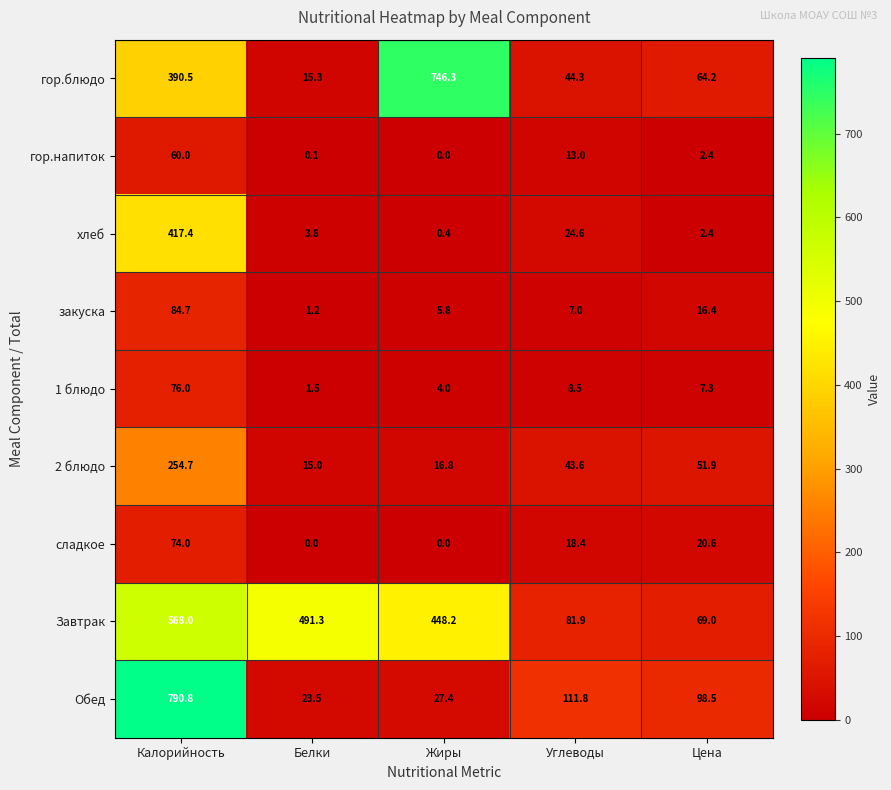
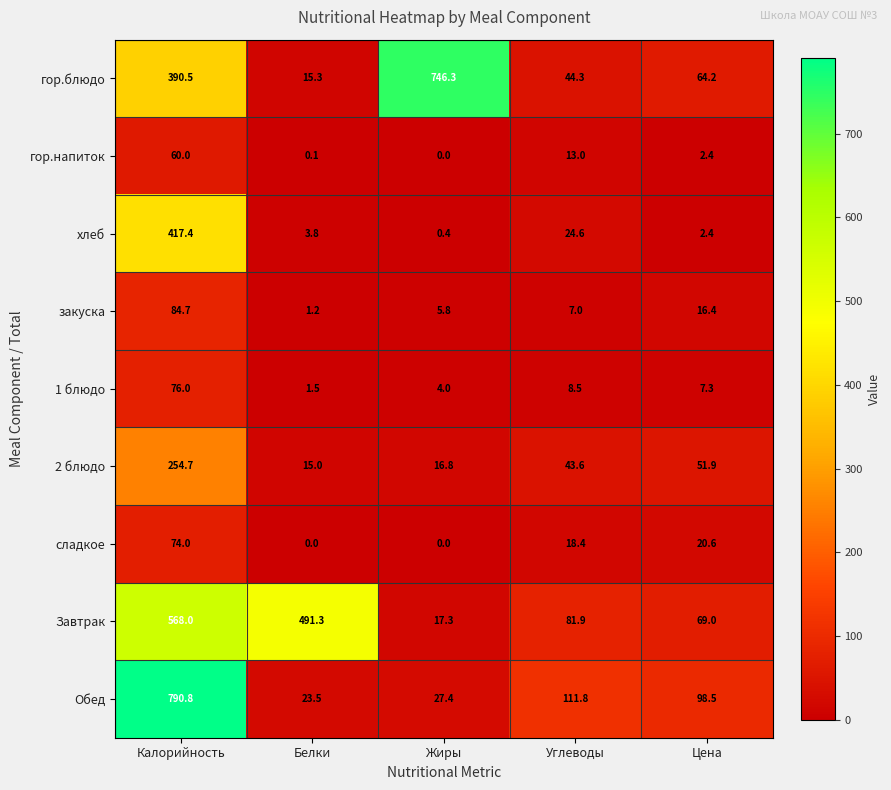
  {
    "гор.блюдо": {
      "Калорийность": 390.5,
      "Белки": 15.3,
      "Жиры": 746.3,
      "Углеводы": 44.3,
      "Цена": 64.2
    },
    "гор.напиток": {
      "Калорийность": 60.0,
      "Белки": 0.1,
      "Жиры": 0.0,
      "Углеводы": 13.0,
      "Цена": 2.4
    },
    "хлеб": {
      "Калорийность": 417.4,
      "Белки": 3.8,
      "Жиры": 0.4,
      "Углеводы": 24.6,
      "Цена": 2.4
    },
    "закуска": {
      "Калорийность": 84.7,
      "Белки": 1.2,
      "Жиры": 5.8,
      "Углеводы": 7.0,
      "Цена": 16.4
    },
    "1 блюдо": {
      "Калорийность": 76.0,
      "Белки": 1.5,
      "Жиры": 4.0,
      "Углеводы": 8.5,
      "Цена": 7.3
    },
    "2 блюдо": {
      "Калорийность": 254.7,
      "Белки": 15.0,
      "Жиры": 16.8,
      "Углеводы": 43.6,
      "Цена": 51.9
    },
    "сладкое": {
      "Калорийность": 74.0,
      "Белки": 0.0,
      "Жиры": 0.0,
      "Углеводы": 18.4,
      "Цена": 20.6
    },
    "Завтрак": {
      "Калорийность": 568.0,
      "Белки": 491.3,
-     "Жиры": 448.2,
+     "Жиры": 17.3,
      "Углеводы": 81.9,
      "Цена": 69.0
    },
    "Обед": {
      "Калорийность": 790.8,
      "Белки": 23.5,
      "Жиры": 27.4,
      "Углеводы": 111.8,
      "Цена": 98.5
    }
  }
